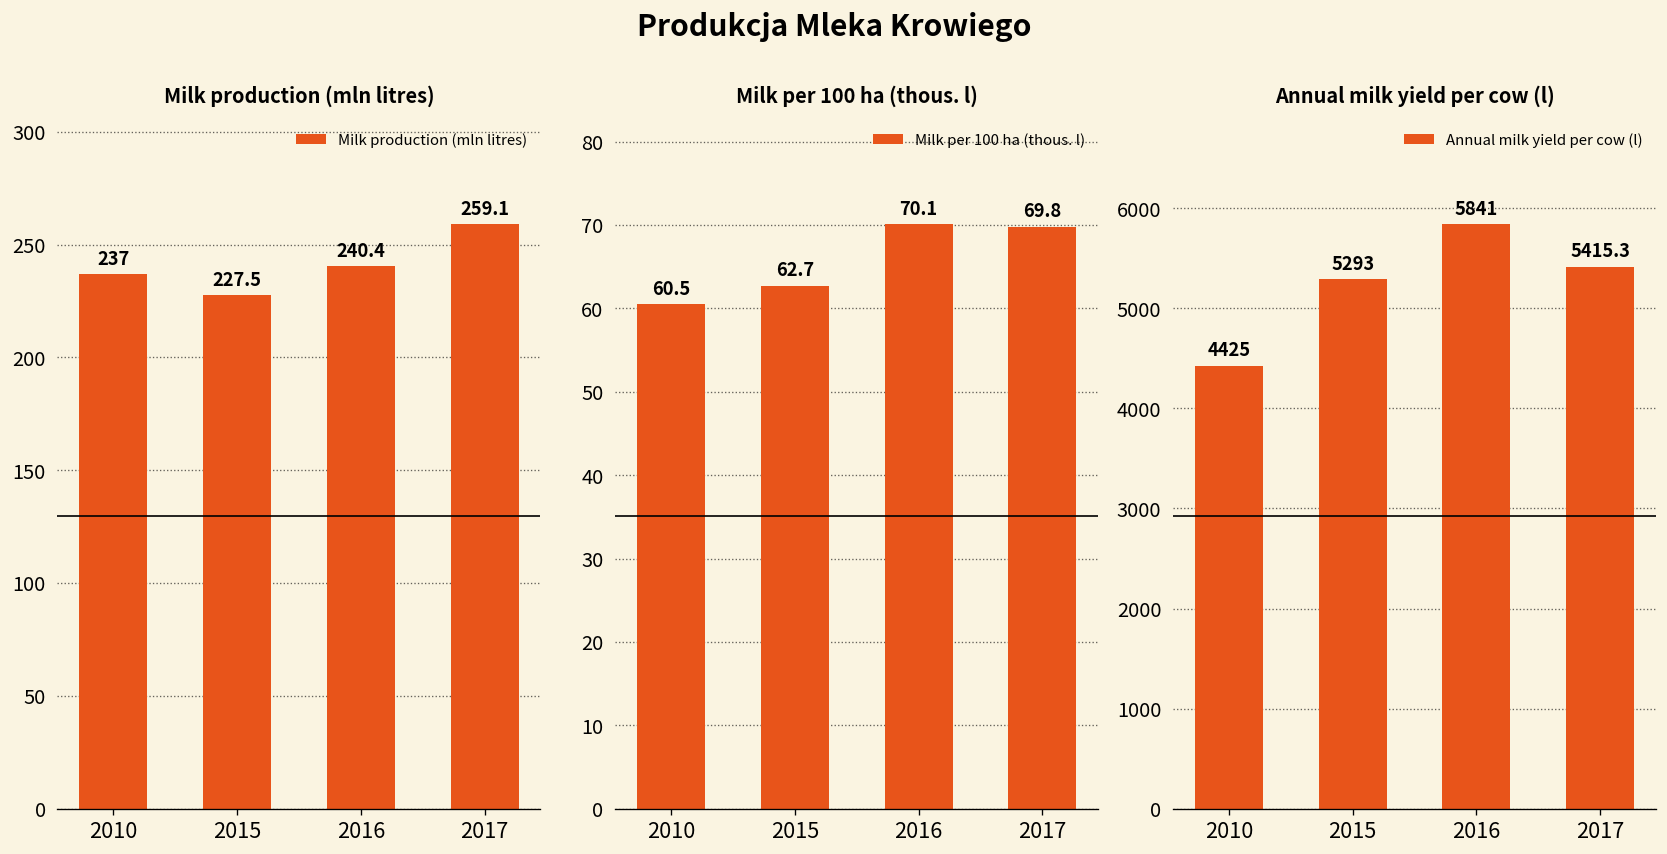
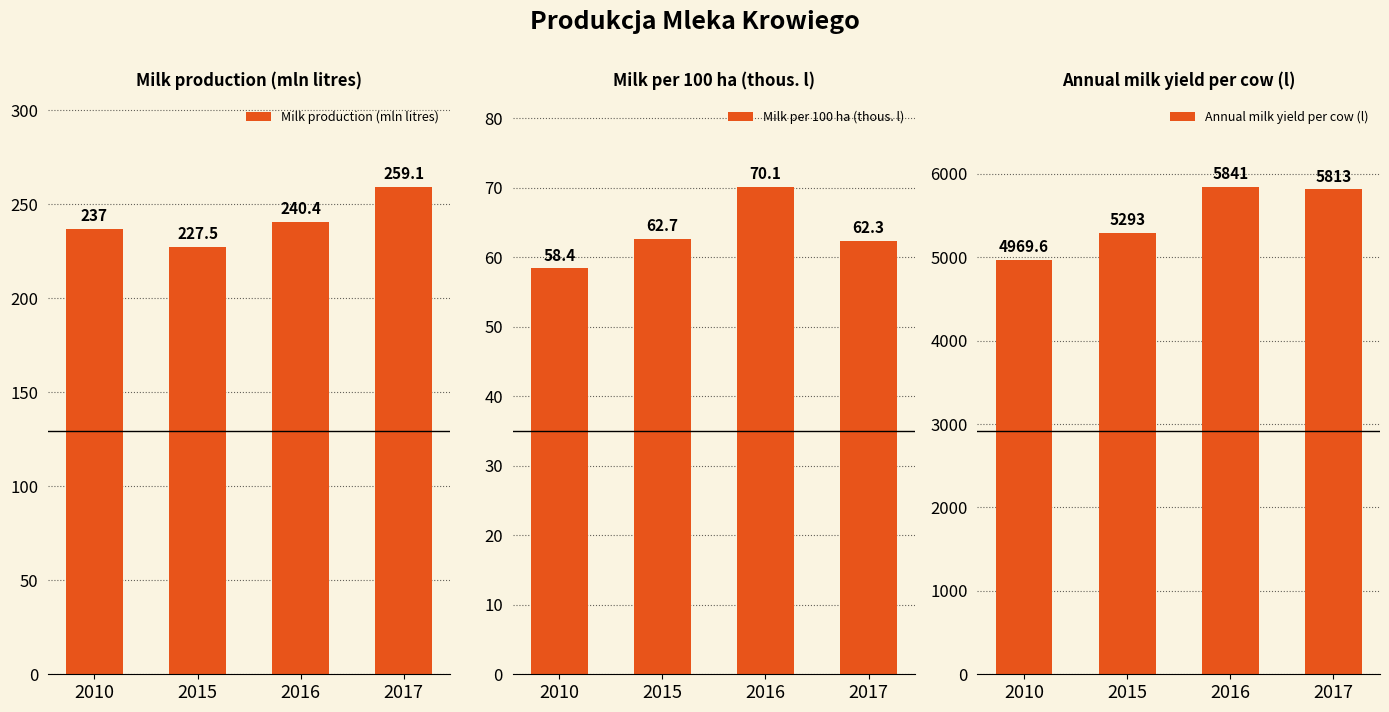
  {
    "Milk production (mln litres)": {
      "2010": 237,
      "2015": 227.5,
      "2016": 240.4,
      "2017": 259.1
    },
    "Milk per 100 ha (thous. l)": {
-     "2010": 60.5,
+     "2010": 58.4,
      "2015": 62.7,
      "2016": 70.1,
-     "2017": 69.8
+     "2017": 62.3
    },
    "Annual milk yield per cow (l)": {
-     "2010": 4425,
+     "2010": 4969.6,
      "2015": 5293,
      "2016": 5841,
-     "2017": 5415.3
+     "2017": 5813
    }
  }
